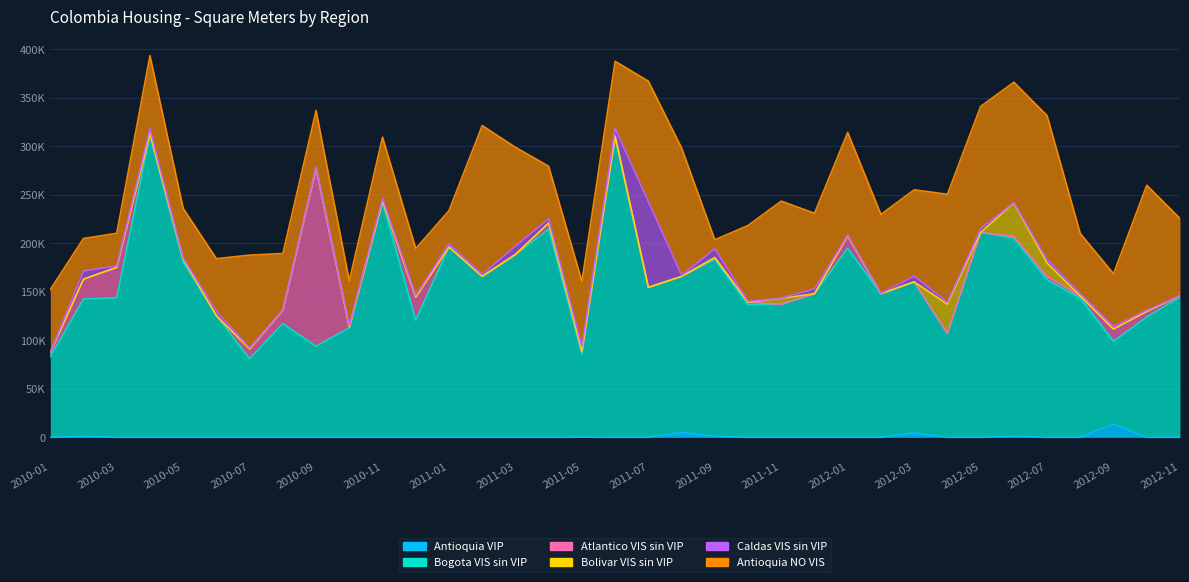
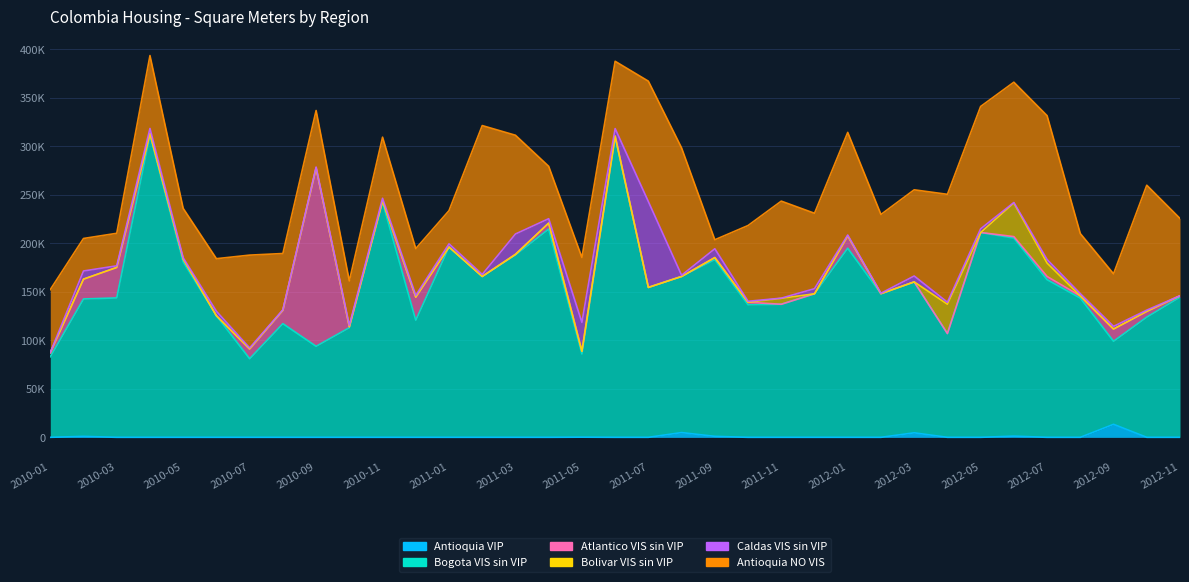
  {
    "Antioquia VIP": {
      "2010-01": 0,
      "2010-03": 0,
      "2010-05": 0,
      "2010-07": 0,
      "2010-09": 0,
      "2010-11": 0,
      "2011-01": 0,
      "2011-03": 0,
      "2011-05": 0,
      "2011-07": 0,
      "2011-09": 0,
      "2011-11": 0,
      "2012-01": 0,
      "2012-03": 0,
      "2012-05": 0,
      "2012-07": 0,
      "2012-09": 10000,
      "2012-11": 0
    },
    "Bogota VIS sin VIP": {
      "2010-01": 80000,
      "2010-03": 140000,
      "2010-05": 180000,
      "2010-07": 80000,
      "2010-09": 90000,
      "2011-05": 90000,
      "2012-01": 190000,
      "2012-07": 160000,
      "2012-09": 90000
    },
    "Atlantico VIS sin VIP": {
      "2012-07": 0
    },
    "Bolivar VIS sin VIP": {
      "2012-07": 10000
    },
    "Caldas VIS sin VIP": {
      "2011-01": 0,
-     "2011-03": 10000,
-     "2011-05": 10000,
+     "2011-03": 20000,
+     "2011-05": 30000,
      "2011-07": 90000,
      "2011-09": 10000,
      "2012-03": 10000,
      "2012-05": 0,
      "2012-07": 0,
      "2012-09": 0
    },
    "Antioquia NO VIS": {
      "2010-01": 60000,
      "2010-03": 30000,
      "2010-05": 50000,
      "2010-07": 100000,
      "2010-09": 60000,
      "2010-11": 60000,
      "2011-01": 30000,
      "2011-03": 100000,
      "2011-05": 70000,
      "2011-07": 120000,
      "2011-09": 10000,
      "2011-11": 100000,
      "2012-01": 110000,
      "2012-03": 90000,
      "2012-05": 130000,
      "2012-07": 150000,
      "2012-09": 50000,
      "2012-11": 80000
    }
  }
